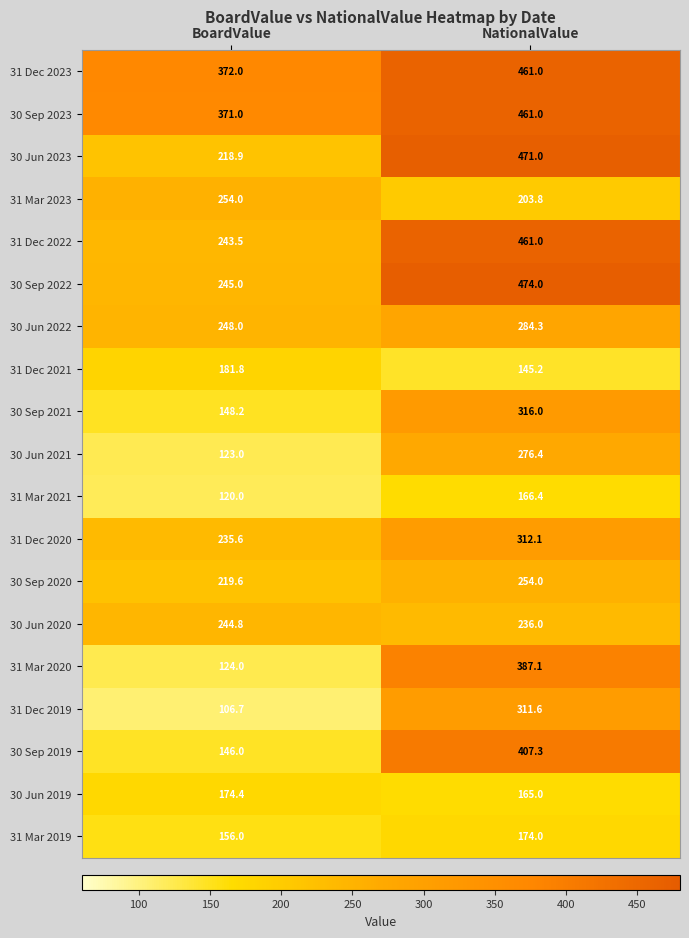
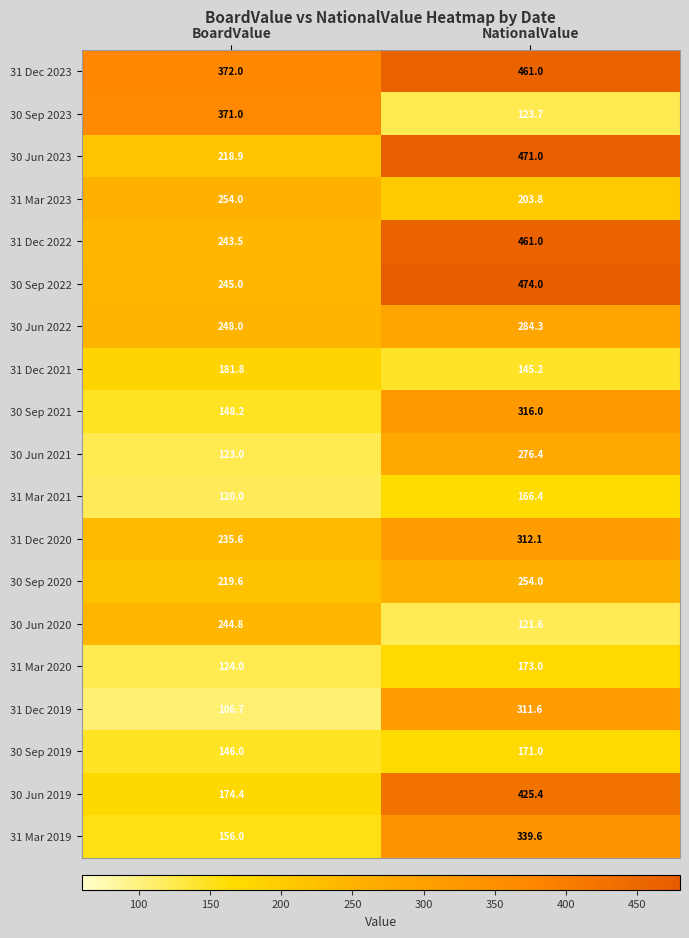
  {
    "31 Dec 2023": {
      "BoardValue": 372.0,
      "NationalValue": 461.0
    },
    "30 Sep 2023": {
      "BoardValue": 371.0,
-     "NationalValue": 461.0
+     "NationalValue": 123.7
    },
    "30 Jun 2023": {
      "BoardValue": 218.9,
      "NationalValue": 471.0
    },
    "31 Mar 2023": {
      "BoardValue": 254.0,
      "NationalValue": 203.8
    },
    "31 Dec 2022": {
      "BoardValue": 243.5,
      "NationalValue": 461.0
    },
    "30 Sep 2022": {
      "BoardValue": 245.0,
      "NationalValue": 474.0
    },
    "30 Jun 2022": {
      "BoardValue": 248.0,
      "NationalValue": 284.3
    },
    "31 Dec 2021": {
      "BoardValue": 181.8,
      "NationalValue": 145.2
    },
    "30 Sep 2021": {
      "BoardValue": 148.2,
      "NationalValue": 316.0
    },
    "30 Jun 2021": {
      "BoardValue": 123.0,
      "NationalValue": 276.4
    },
    "31 Mar 2021": {
      "BoardValue": 120.0,
      "NationalValue": 166.4
    },
    "31 Dec 2020": {
      "BoardValue": 235.6,
      "NationalValue": 312.1
    },
    "30 Sep 2020": {
      "BoardValue": 219.6,
      "NationalValue": 254.0
    },
    "30 Jun 2020": {
      "BoardValue": 244.8,
-     "NationalValue": 236.0
+     "NationalValue": 121.6
    },
    "31 Mar 2020": {
      "BoardValue": 124.0,
-     "NationalValue": 387.1
+     "NationalValue": 173.0
    },
    "31 Dec 2019": {
      "BoardValue": 106.7,
      "NationalValue": 311.6
    },
    "30 Sep 2019": {
      "BoardValue": 146.0,
-     "NationalValue": 407.3
+     "NationalValue": 171.0
    },
    "30 Jun 2019": {
      "BoardValue": 174.4,
-     "NationalValue": 165.0
+     "NationalValue": 425.4
    },
    "31 Mar 2019": {
      "BoardValue": 156.0,
-     "NationalValue": 174.0
+     "NationalValue": 339.6
    }
  }
